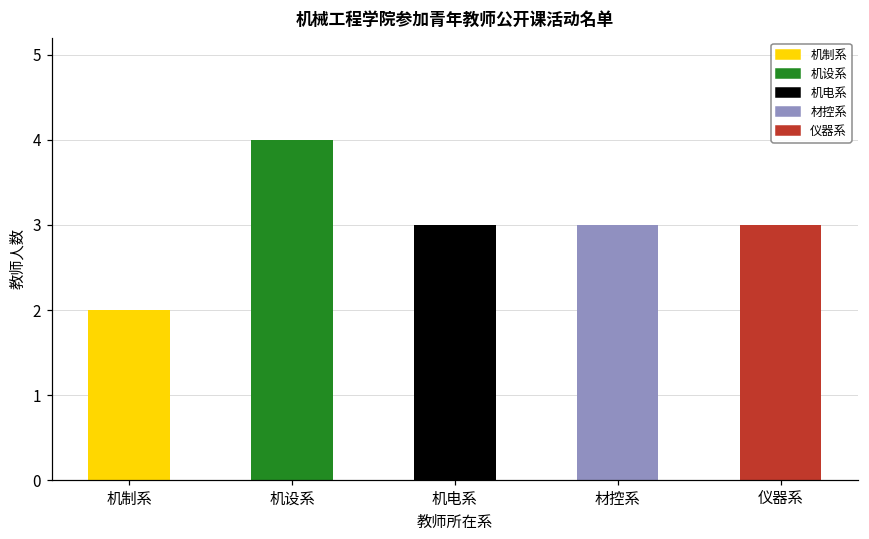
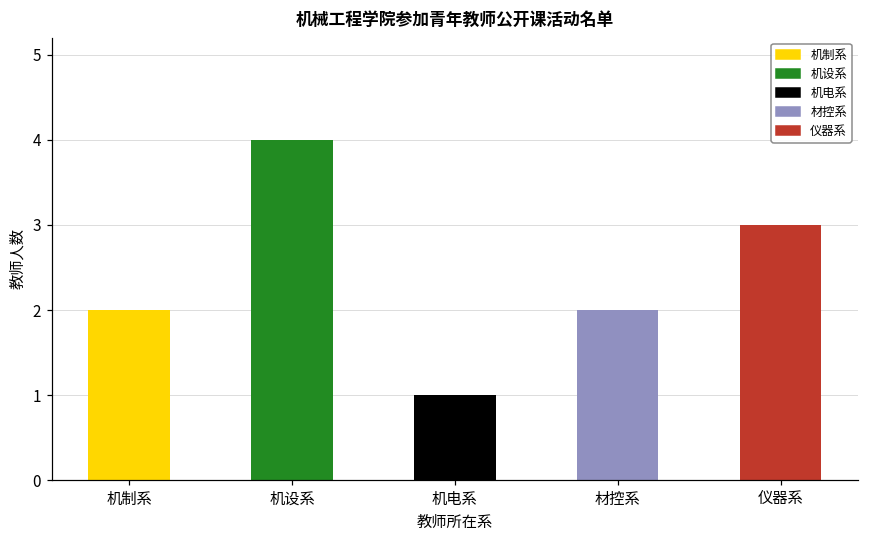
  {
    "机制系": 2,
    "机设系": 4,
-   "机电系": 3,
-   "材控系": 3,
+   "机电系": 1,
+   "材控系": 2,
    "仪器系": 3
  }
